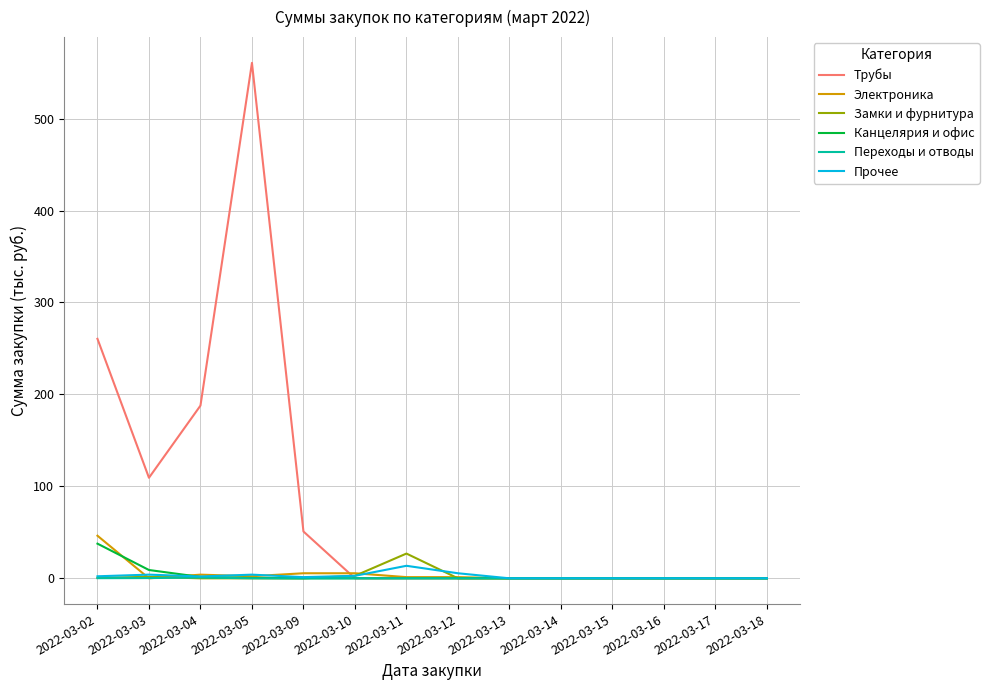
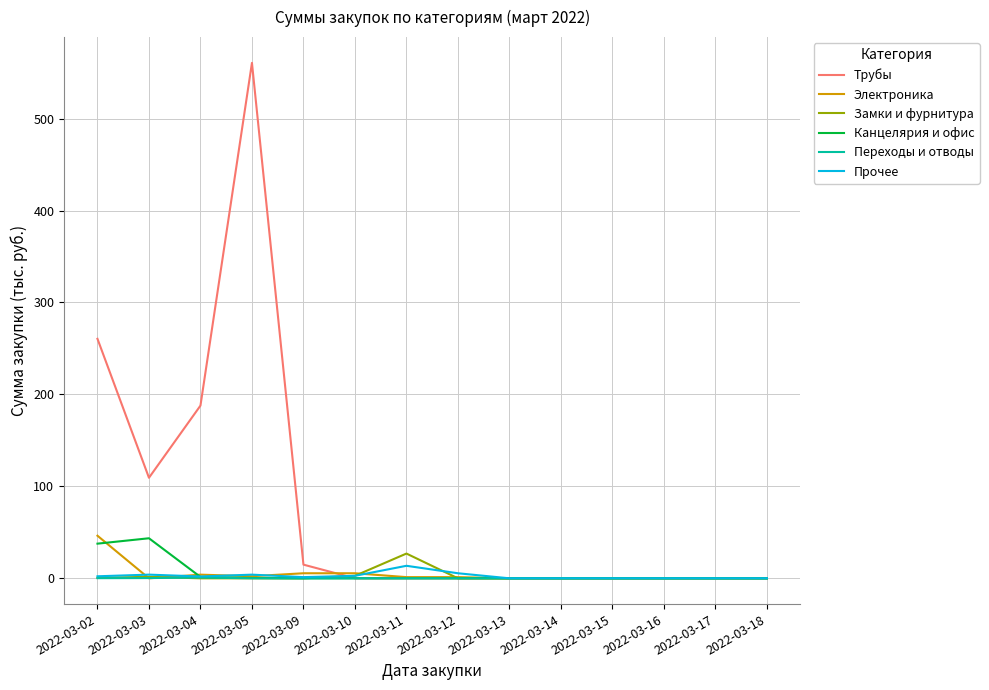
  {
    "Трубы": {
      "2022-03-02": 260,
      "2022-03-03": 110,
      "2022-03-04": 190,
      "2022-03-05": 560,
-     "2022-03-09": 50
+     "2022-03-09": 10
    },
    "Электроника": {
      "2022-03-02": 50,
      "2022-03-09": 10
    },
    "Замки и фурнитура": {
      "2022-03-11": 30
    },
    "Канцелярия и офис": {
      "2022-03-02": 40,
-     "2022-03-03": 10
+     "2022-03-03": 40
    },
    "Прочее": {
      "2022-03-11": 10,
      "2022-03-12": 10
    }
  }
